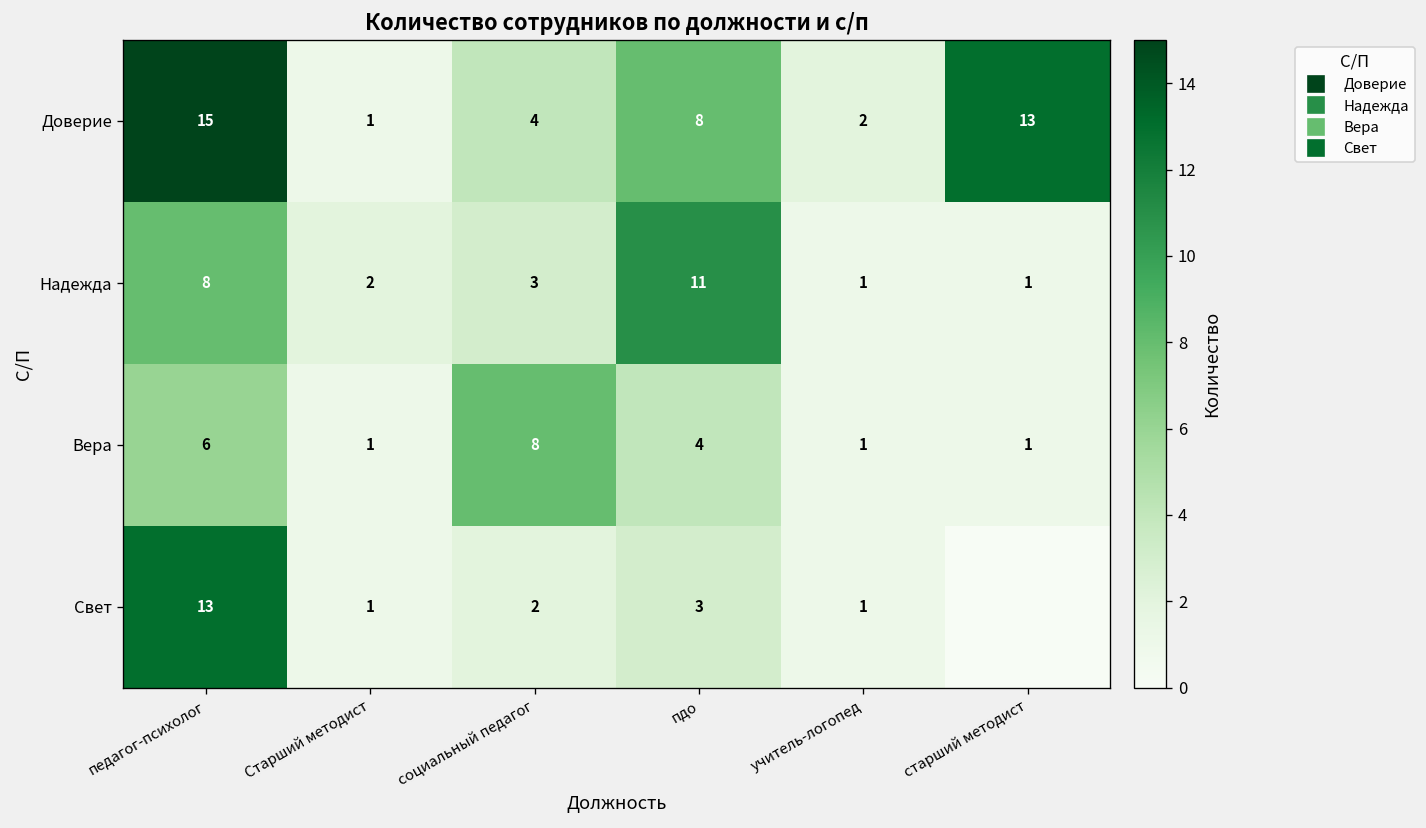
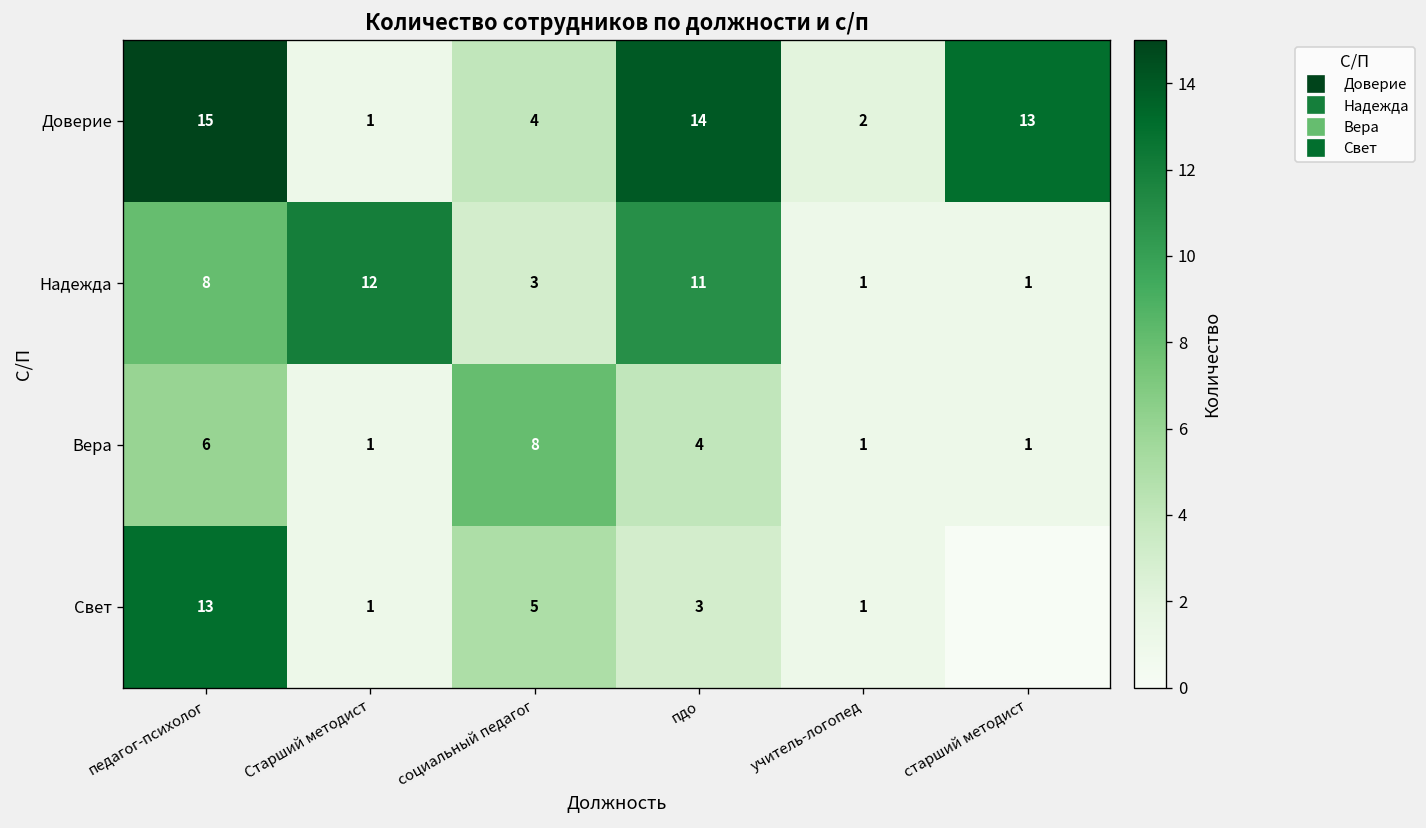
  {
    "Доверие": {
      "педагог-психолог": 15,
      "Старший методист": 1,
      "социальный педагог": 4,
-     "пдо": 8,
+     "пдо": 14,
      "учитель-логопед": 2,
      "старший методист": 13
    },
    "Надежда": {
      "педагог-психолог": 8,
-     "Старший методист": 2,
+     "Старший методист": 12,
      "социальный педагог": 3,
      "пдо": 11,
      "учитель-логопед": 1,
      "старший методист": 1
    },
    "Вера": {
      "педагог-психолог": 6,
      "Старший методист": 1,
      "социальный педагог": 8,
      "пдо": 4,
      "учитель-логопед": 1,
      "старший методист": 1
    },
    "Свет": {
      "педагог-психолог": 13,
      "Старший методист": 1,
-     "социальный педагог": 2,
+     "социальный педагог": 5,
      "пдо": 3,
      "учитель-логопед": 1
    }
  }
